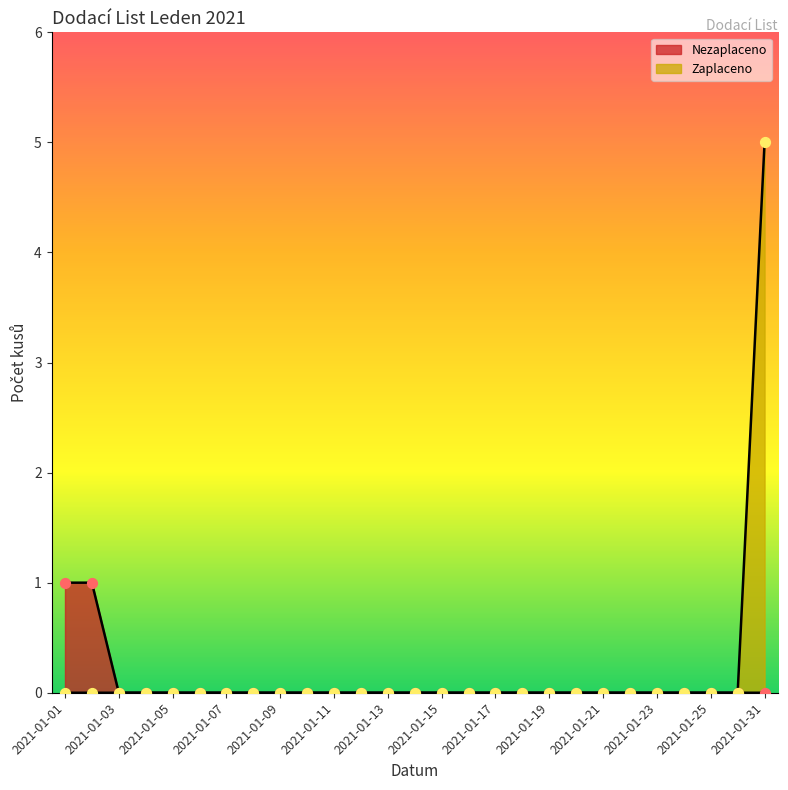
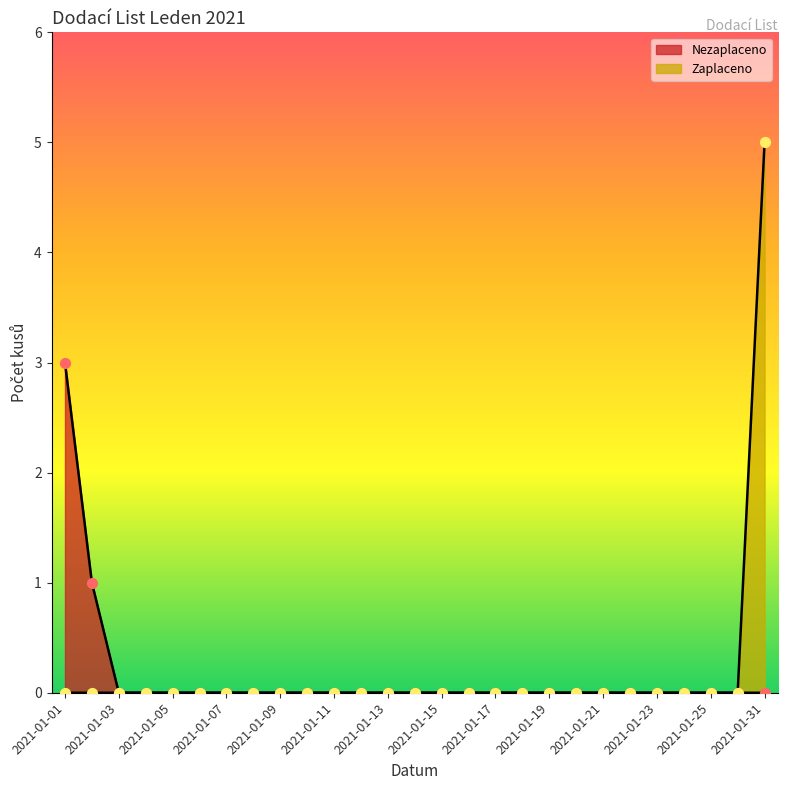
  {
    "Nezaplaceno": {
-     "2021-01-01": 1,
+     "2021-01-01": 3,
      "2021-01-31": 0
    },
    "Zaplaceno": {
      "2021-01-01": 0,
      "2021-01-31": 5
    }
  }
